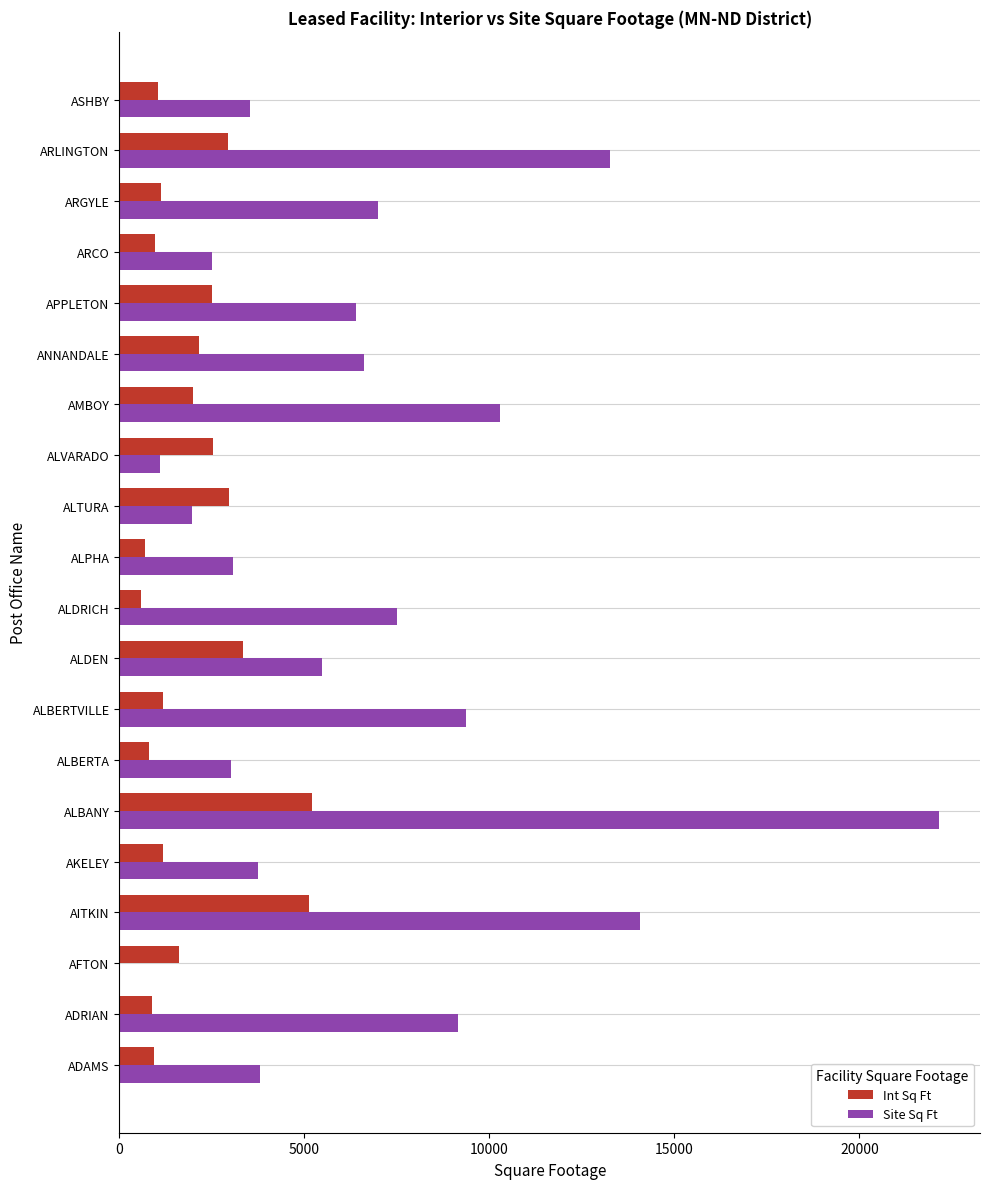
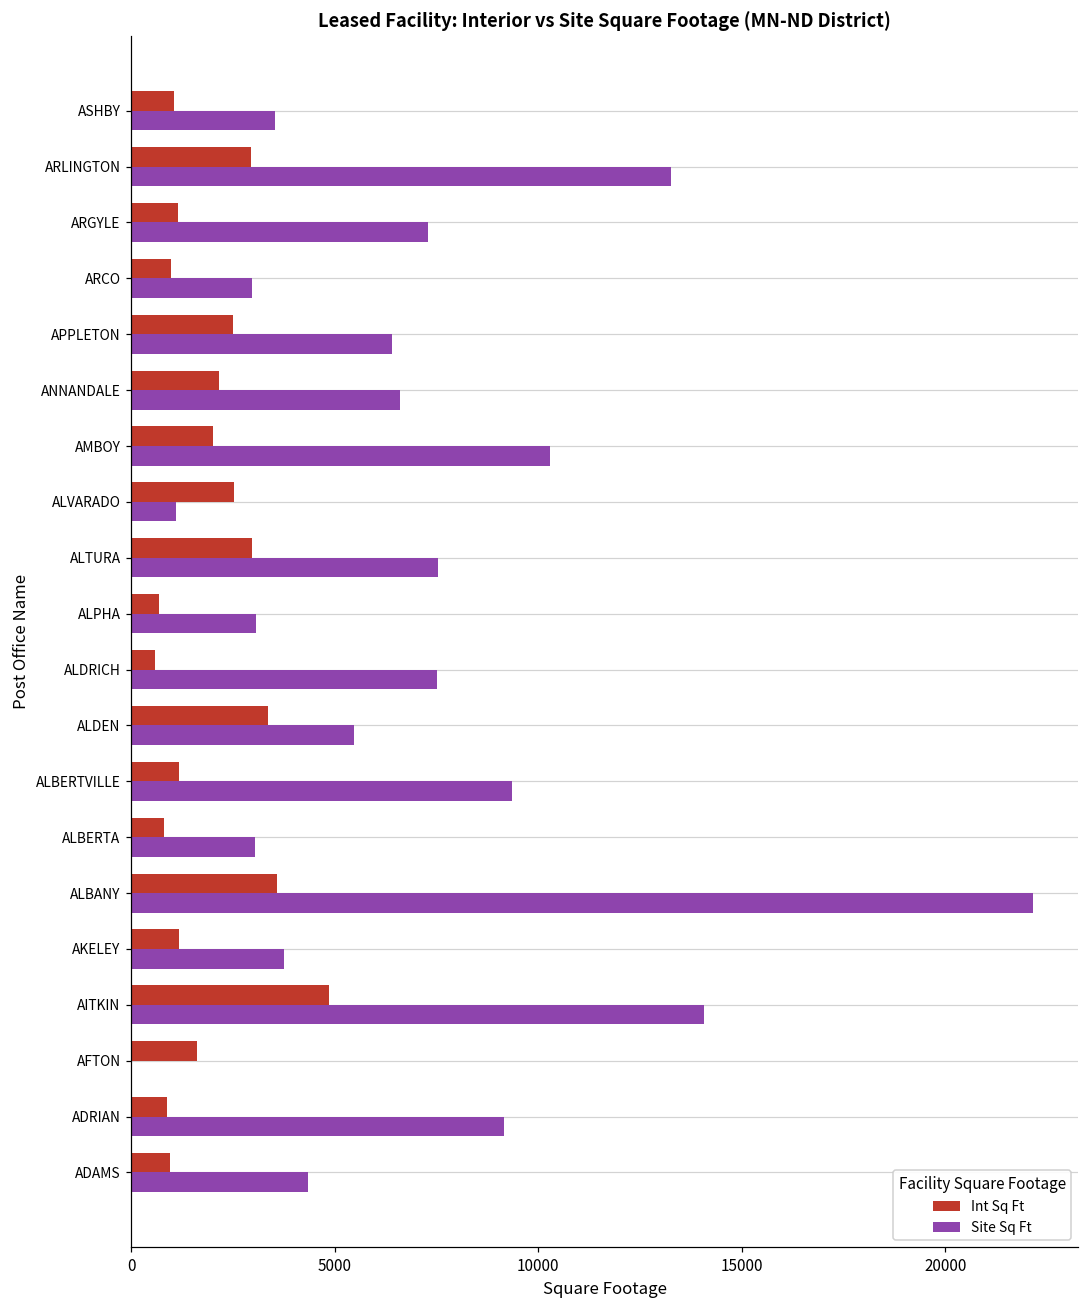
  {
    "Int Sq Ft": {
      "ASHBY": 1000,
      "ARLINGTON": 2900,
      "ARGYLE": 1100,
      "ARCO": 1000,
      "APPLETON": 2500,
      "ANNANDALE": 2200,
      "AMBOY": 2000,
      "ALVARADO": 2500,
      "ALTURA": 3000,
      "ALPHA": 700,
      "ALDRICH": 600,
      "ALDEN": 3300,
      "ALBERTVILLE": 1200,
      "ALBERTA": 800,
-     "ALBANY": 5200,
+     "ALBANY": 3600,
      "AKELEY": 1200,
-     "AITKIN": 5100,
+     "AITKIN": 4900,
      "AFTON": 1600,
      "ADRIAN": 900,
      "ADAMS": 900
    },
    "Site Sq Ft": {
      "ASHBY": 3500,
      "ARLINGTON": 13300,
-     "ARGYLE": 7000,
-     "ARCO": 2500,
+     "ARGYLE": 7300,
+     "ARCO": 3000,
      "APPLETON": 6400,
      "ANNANDALE": 6600,
      "AMBOY": 10300,
      "ALVARADO": 1100,
-     "ALTURA": 2000,
+     "ALTURA": 7500,
      "ALPHA": 3100,
      "ALDRICH": 7500,
      "ALDEN": 5500,
      "ALBERTVILLE": 9400,
      "ALBERTA": 3000,
      "ALBANY": 22200,
      "AKELEY": 3700,
      "AITKIN": 14100,
      "AFTON": 0,
      "ADRIAN": 9200,
-     "ADAMS": 3800
+     "ADAMS": 4300
    }
  }
